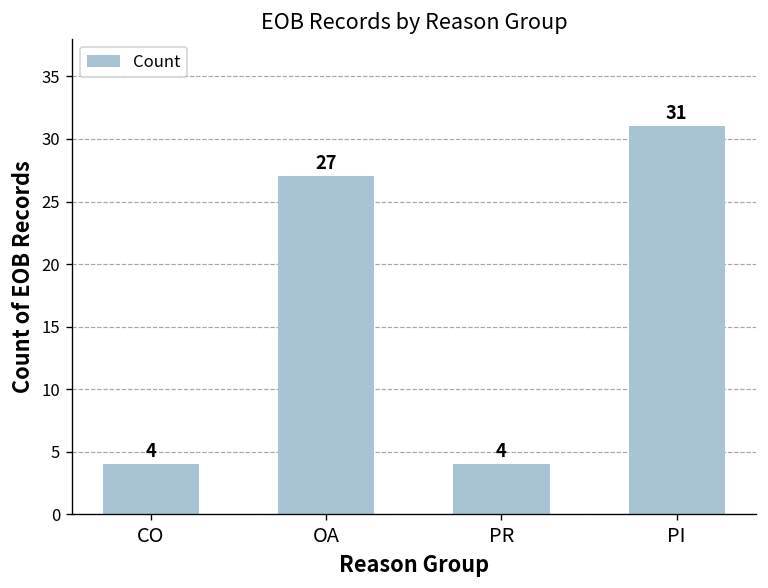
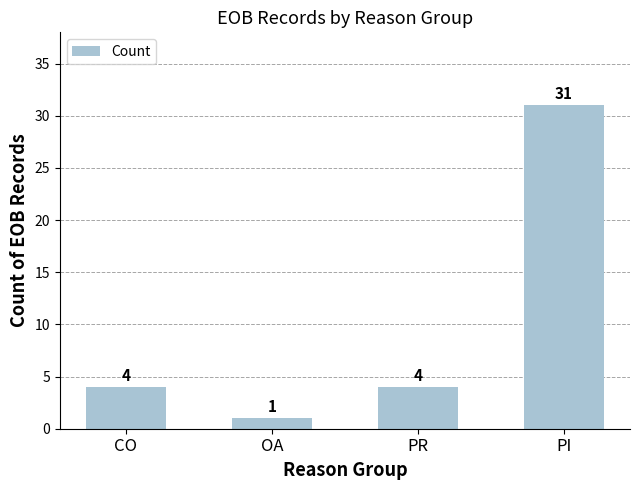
  {
    "CO": 4,
-   "OA": 27,
+   "OA": 1,
    "PR": 4,
    "PI": 31
  }
